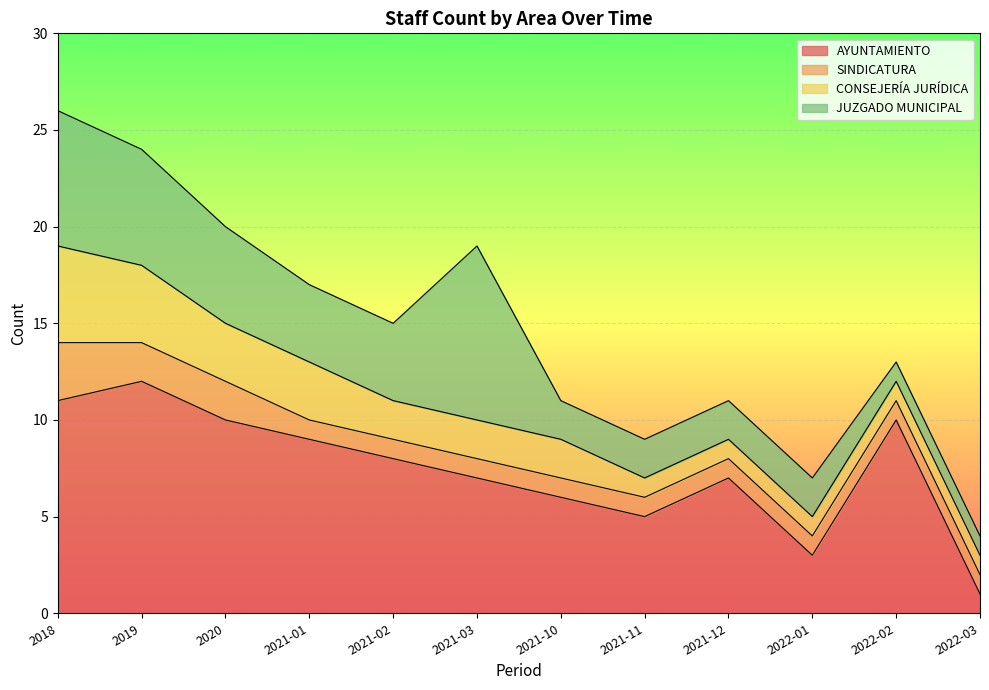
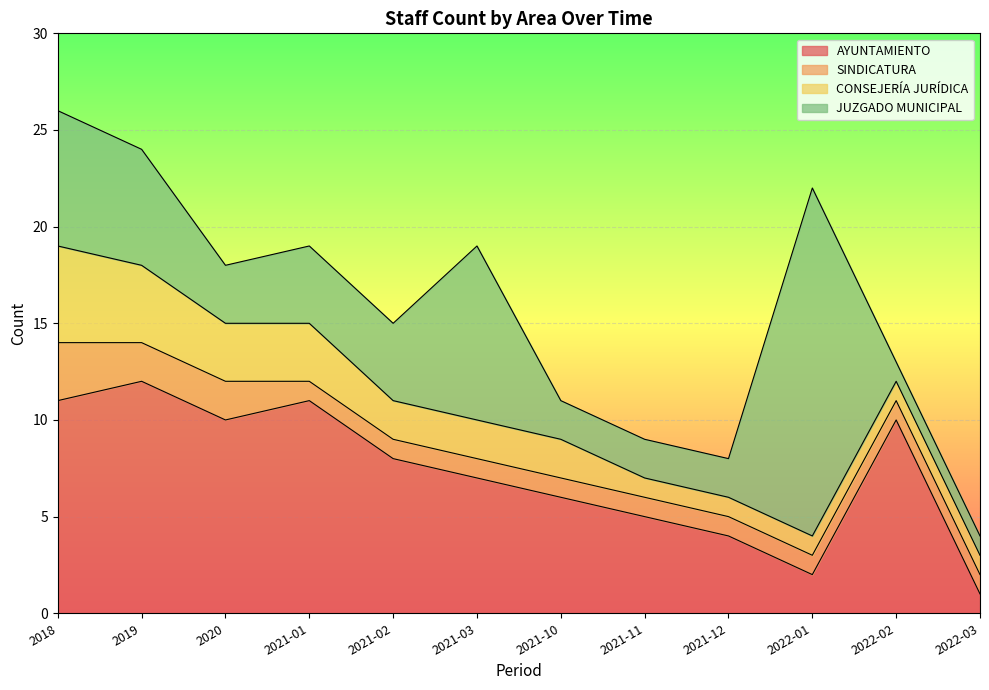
  {
    "AYUNTAMIENTO": {
      "2018": 11,
      "2019": 12,
      "2020": 10,
-     "2021-01": 9,
+     "2021-01": 11,
      "2021-02": 8,
      "2021-03": 7,
      "2021-10": 6,
      "2021-11": 5,
-     "2021-12": 7,
-     "2022-01": 3,
+     "2021-12": 4,
+     "2022-01": 2,
      "2022-02": 10,
      "2022-03": 1
    },
    "JUZGADO MUNICIPAL": {
      "2018": 7,
      "2019": 6,
-     "2020": 5,
+     "2020": 3,
      "2021-01": 4,
      "2021-02": 4,
      "2021-03": 9,
      "2021-10": 2,
      "2021-11": 2,
      "2021-12": 2,
-     "2022-01": 2,
+     "2022-01": 18,
      "2022-02": 1,
      "2022-03": 1
    }
  }
